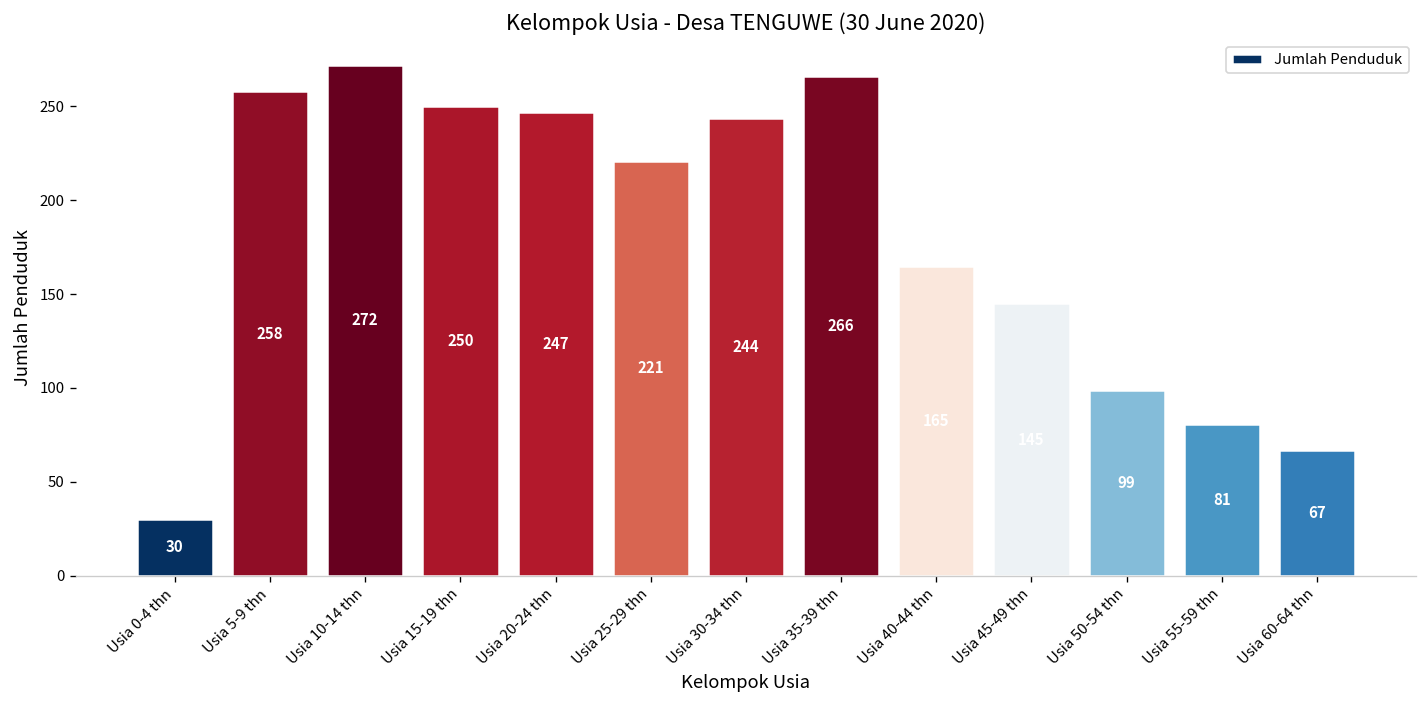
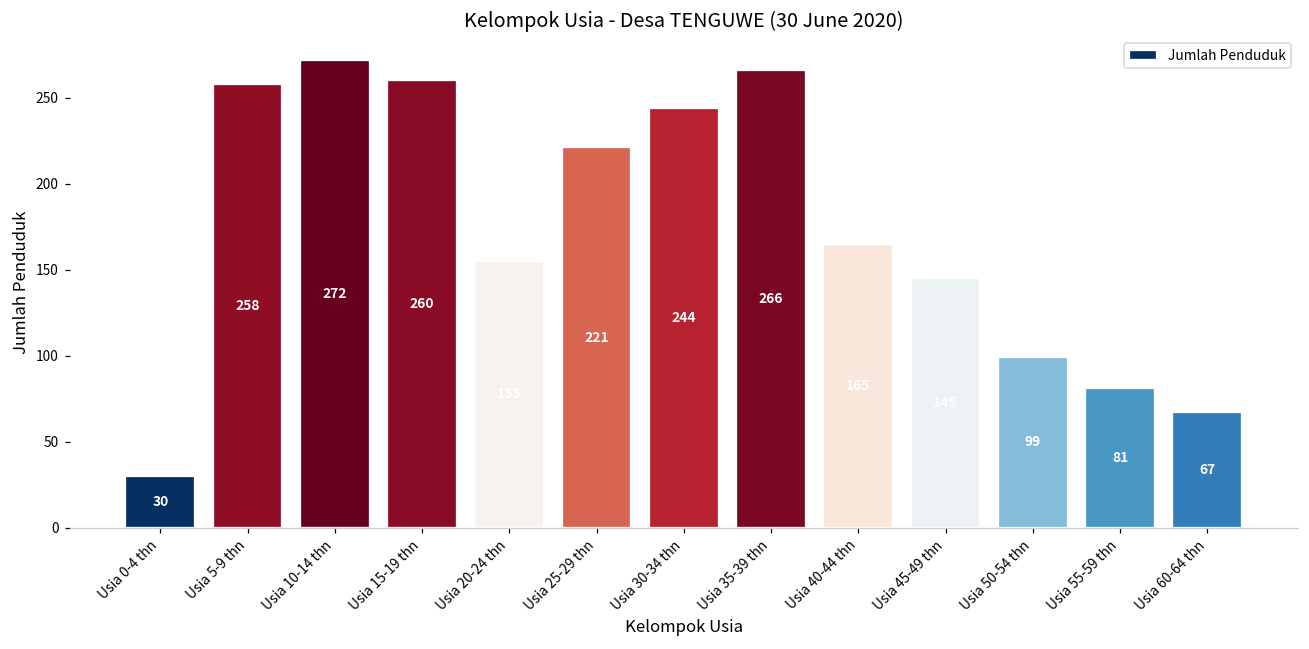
  {
    "Usia 0-4 thn": 30,
    "Usia 5-9 thn": 258,
    "Usia 10-14 thn": 272,
-   "Usia 15-19 thn": 250,
-   "Usia 20-24 thn": 247,
+   "Usia 15-19 thn": 260,
+   "Usia 20-24 thn": 155,
    "Usia 25-29 thn": 221,
    "Usia 30-34 thn": 244,
    "Usia 35-39 thn": 266,
    "Usia 50-54 thn": 99,
    "Usia 55-59 thn": 81,
    "Usia 60-64 thn": 67
  }
